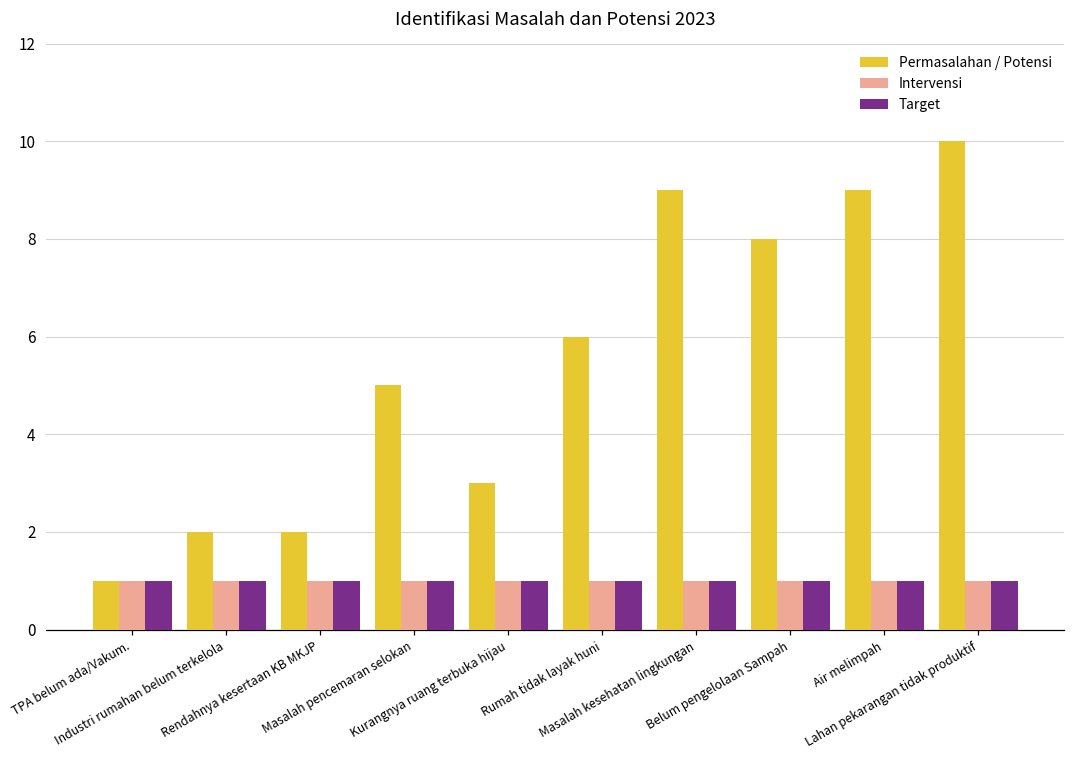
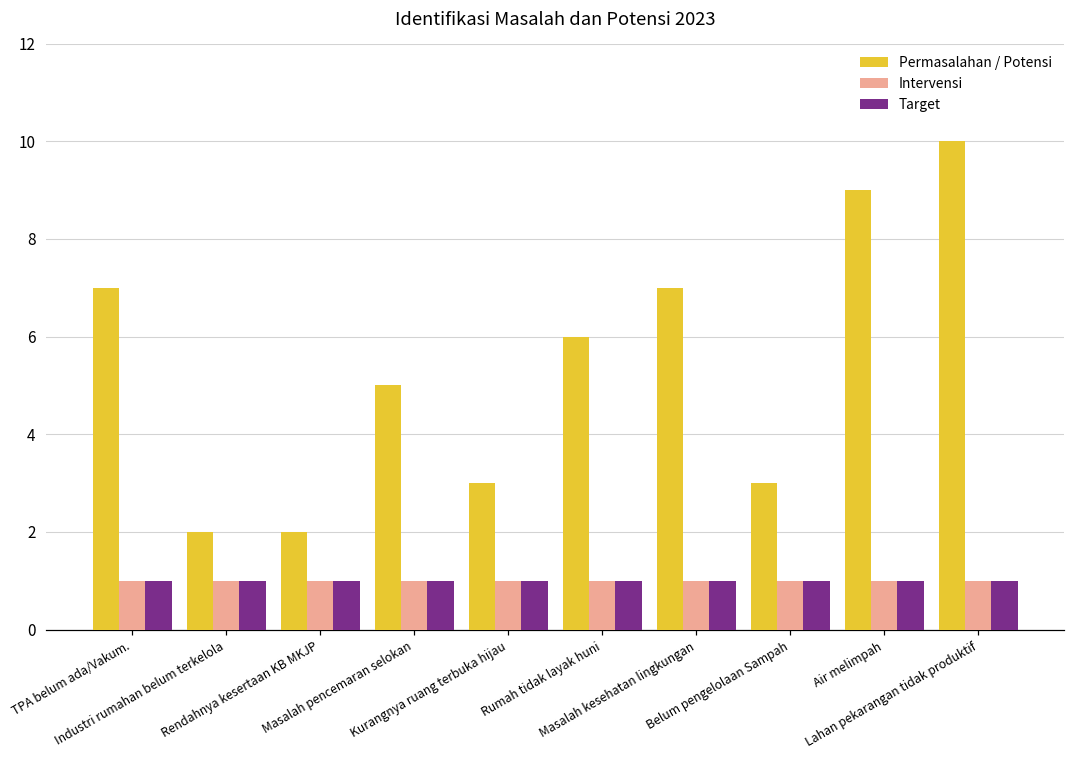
  {
    "Permasalahan / Potensi": {
-     "TPA belum ada/Vakum.": 1,
+     "TPA belum ada/Vakum.": 7,
      "Industri rumahan belum terkelola": 2,
      "Rendahnya kesertaan KB MKJP": 2,
      "Masalah pencemaran selokan": 5,
      "Kurangnya ruang terbuka hijau": 3,
      "Rumah tidak layak huni": 6,
-     "Masalah kesehatan lingkungan": 9,
-     "Belum pengelolaan Sampah": 8,
+     "Masalah kesehatan lingkungan": 7,
+     "Belum pengelolaan Sampah": 3,
      "Air melimpah": 9,
      "Lahan pekarangan tidak produktif": 10
    },
    "Intervensi": {
      "TPA belum ada/Vakum.": 1,
      "Industri rumahan belum terkelola": 1,
      "Rendahnya kesertaan KB MKJP": 1,
      "Masalah pencemaran selokan": 1,
      "Kurangnya ruang terbuka hijau": 1,
      "Rumah tidak layak huni": 1,
      "Masalah kesehatan lingkungan": 1,
      "Belum pengelolaan Sampah": 1,
      "Air melimpah": 1,
      "Lahan pekarangan tidak produktif": 1
    },
    "Target": {
      "TPA belum ada/Vakum.": 1,
      "Industri rumahan belum terkelola": 1,
      "Rendahnya kesertaan KB MKJP": 1,
      "Masalah pencemaran selokan": 1,
      "Kurangnya ruang terbuka hijau": 1,
      "Rumah tidak layak huni": 1,
      "Masalah kesehatan lingkungan": 1,
      "Belum pengelolaan Sampah": 1,
      "Air melimpah": 1,
      "Lahan pekarangan tidak produktif": 1
    }
  }
